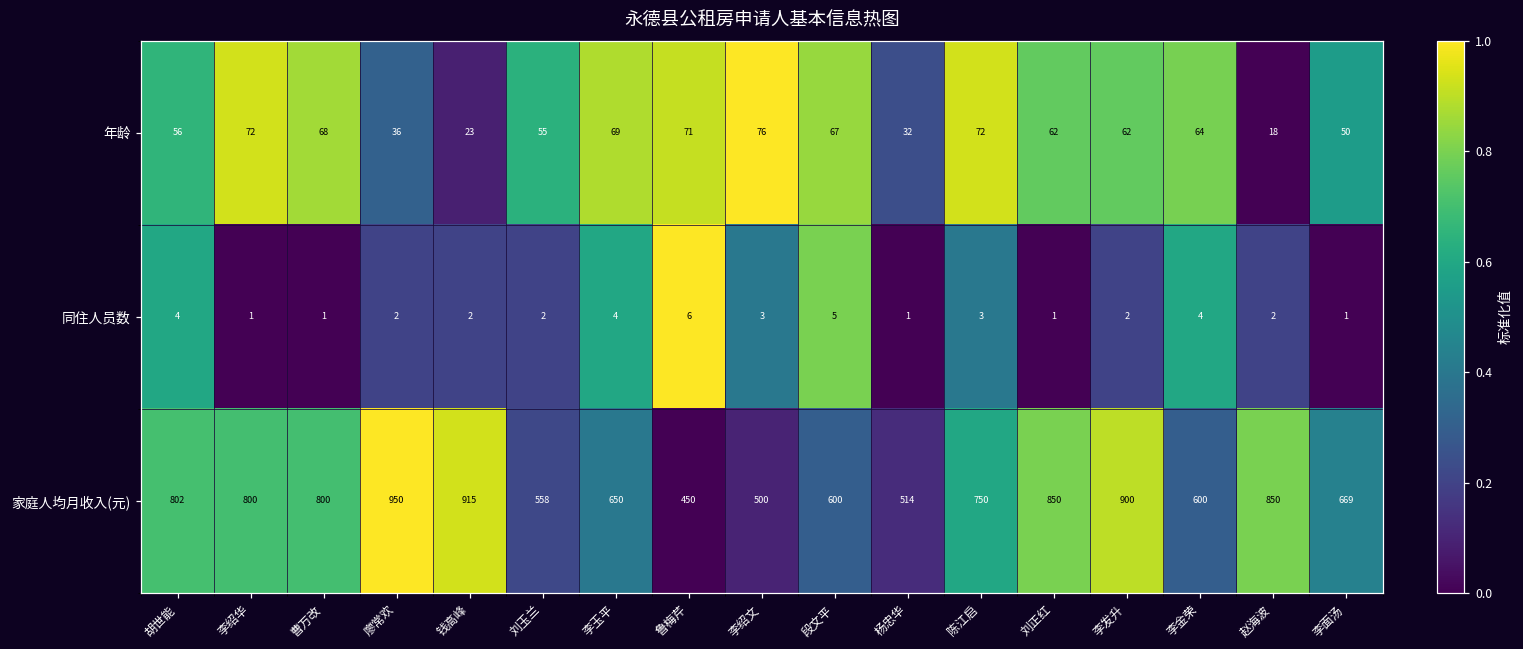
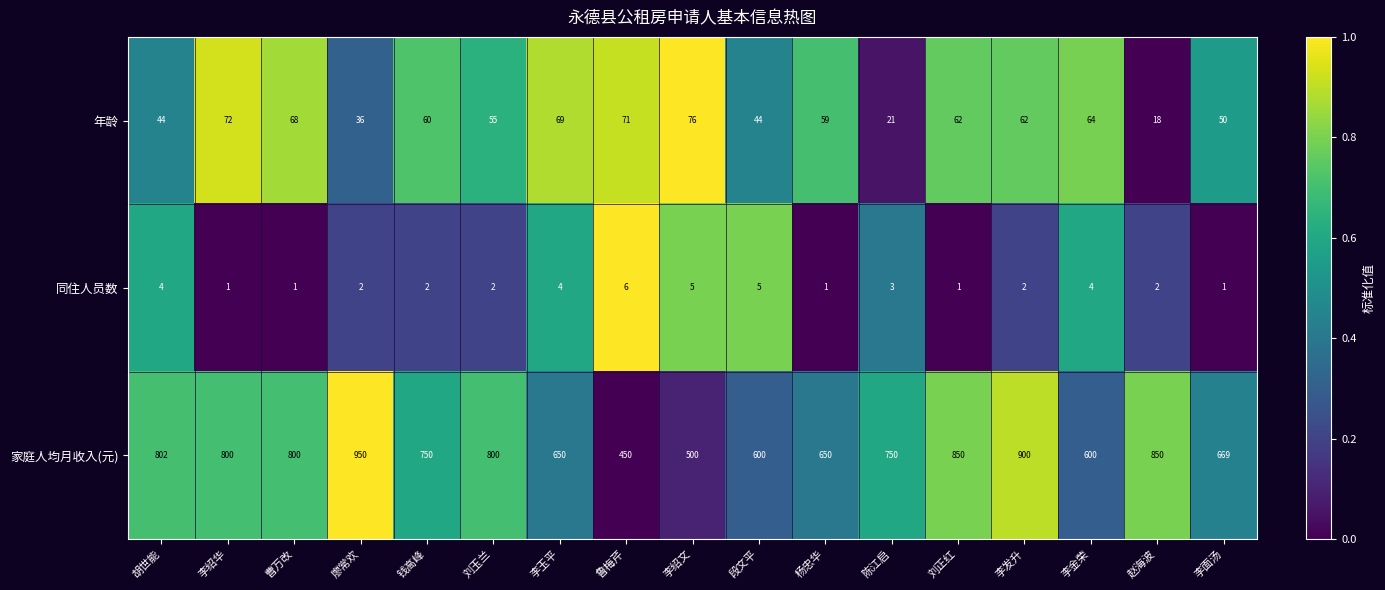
  {
    "年龄": {
-     "胡世能": 56,
+     "胡世能": 44,
      "李绍华": 72,
      "曹万改": 68,
      "廖常欢": 36,
-     "钱高峰": 23,
+     "钱高峰": 60,
      "刘玉兰": 55,
      "李玉平": 69,
      "鲁梅芹": 71,
      "李绍文": 76,
-     "段文平": 67,
-     "杨忠华": 32,
-     "陈江启": 72,
+     "段文平": 44,
+     "杨忠华": 59,
+     "陈江启": 21,
      "刘正红": 62,
      "李发升": 62,
      "李金荣": 64,
      "赵海波": 18,
      "李面汤": 50
    },
    "同住人员数": {
      "胡世能": 4,
      "李绍华": 1,
      "曹万改": 1,
      "廖常欢": 2,
      "钱高峰": 2,
      "刘玉兰": 2,
      "李玉平": 4,
      "鲁梅芹": 6,
-     "李绍文": 3,
+     "李绍文": 5,
      "段文平": 5,
      "杨忠华": 1,
      "陈江启": 3,
      "刘正红": 1,
      "李发升": 2,
      "李金荣": 4,
      "赵海波": 2,
      "李面汤": 1
    },
    "家庭人均月收入(元)": {
      "胡世能": 802,
      "李绍华": 800,
      "曹万改": 800,
      "廖常欢": 950,
-     "钱高峰": 915,
-     "刘玉兰": 558,
+     "钱高峰": 750,
+     "刘玉兰": 800,
      "李玉平": 650,
      "鲁梅芹": 450,
      "李绍文": 500,
      "段文平": 600,
-     "杨忠华": 514,
+     "杨忠华": 650,
      "陈江启": 750,
      "刘正红": 850,
      "李发升": 900,
      "李金荣": 600,
      "赵海波": 850,
      "李面汤": 669
    }
  }
